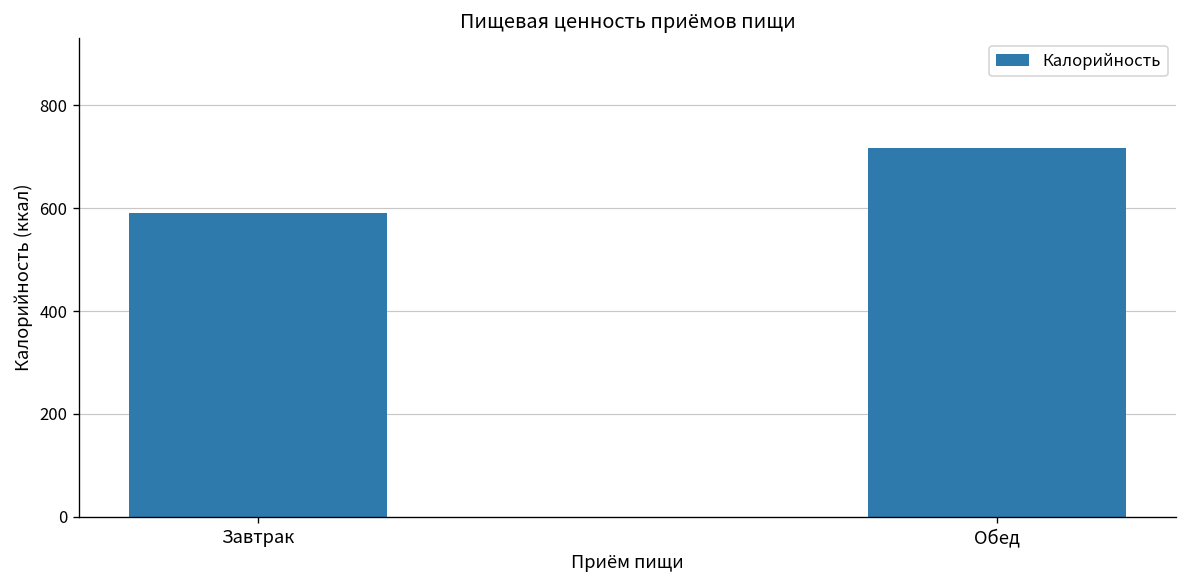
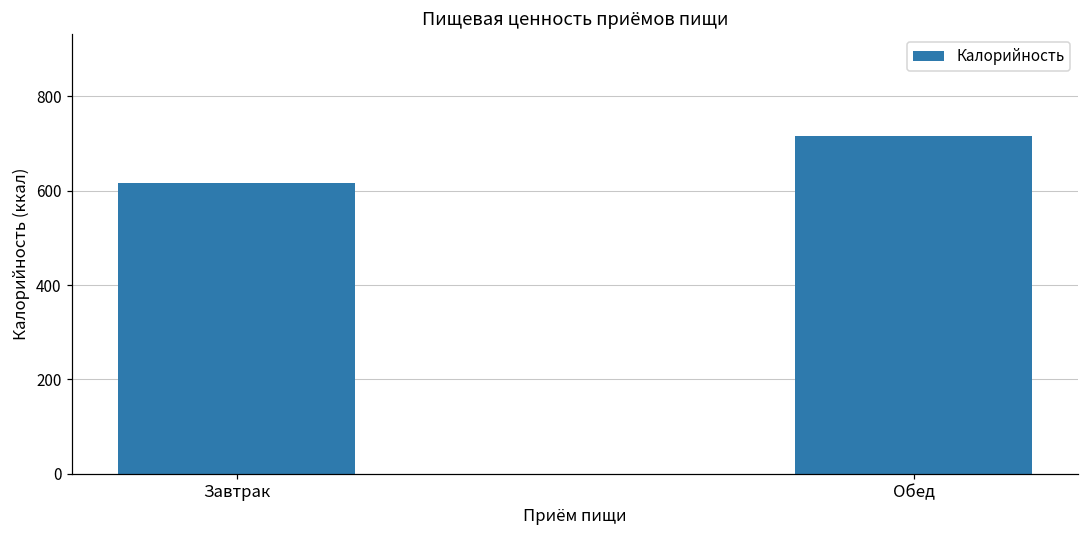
  {
-   "Завтрак": 590,
+   "Завтрак": 620,
    "Обед": 720
  }
